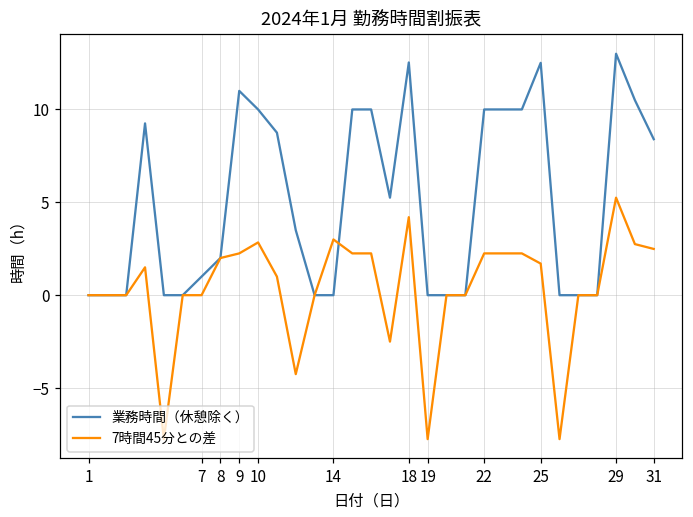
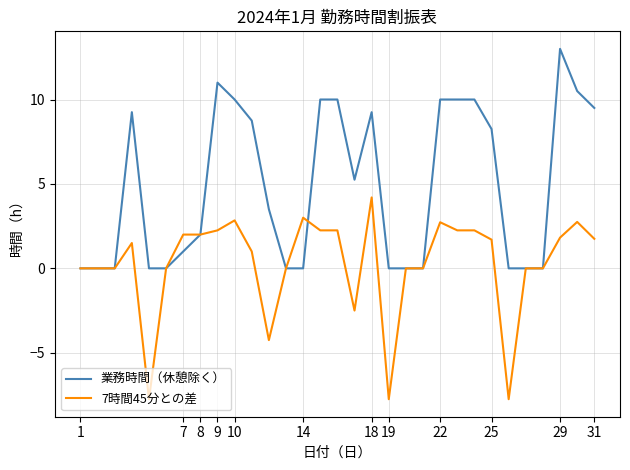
  {
    "業務時間（休憩除く）": {
      "7": 1.0,
      "9": 11.0,
      "10": 10.0,
      "14": 0.0,
-     "18": 12.5,
+     "18": 9.3,
      "19": 0.0,
      "22": 10.0,
-     "25": 12.5,
+     "25": 8.3,
      "29": 13.0,
-     "31": 8.4
+     "31": 9.5
    },
    "7時間45分との差": {
-     "7": 0,
+     "7": 2,
      "9": 2.3,
      "10": 2.8,
      "14": 3.0,
      "18": 4.2,
      "19": -7.8,
-     "22": 2.3,
+     "22": 2.7,
      "25": 1.7,
-     "29": 5.3,
-     "31": 2.5
+     "29": 1.8,
+     "31": 1.8
    }
  }
